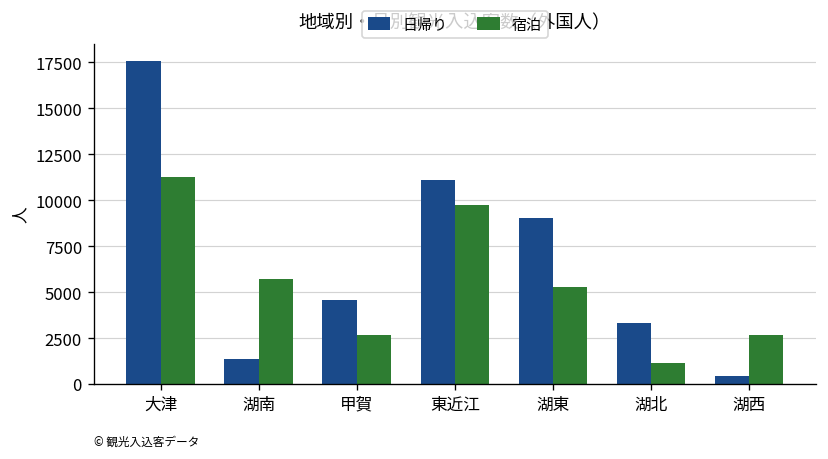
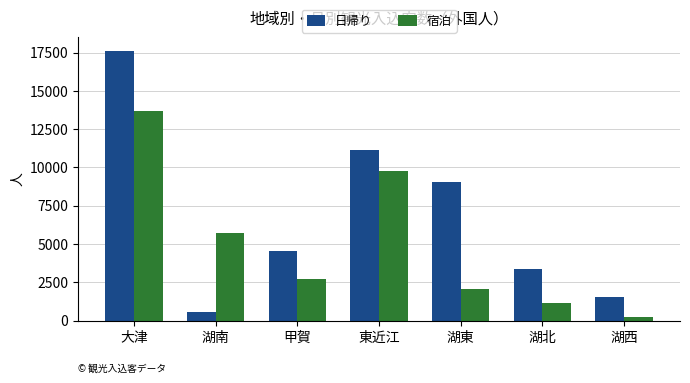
  {
    "日帰り": {
      "大津": 17600,
-     "湖南": 1400,
+     "湖南": 500,
      "甲賀": 4600,
      "東近江": 11100,
      "湖東": 9000,
      "湖北": 3300,
-     "湖西": 500
+     "湖西": 1500
    },
    "宿泊": {
-     "大津": 11300,
+     "大津": 13700,
      "湖南": 5700,
      "甲賀": 2700,
      "東近江": 9700,
-     "湖東": 5300,
+     "湖東": 2100,
      "湖北": 1200,
-     "湖西": 2700
+     "湖西": 300
    }
  }
